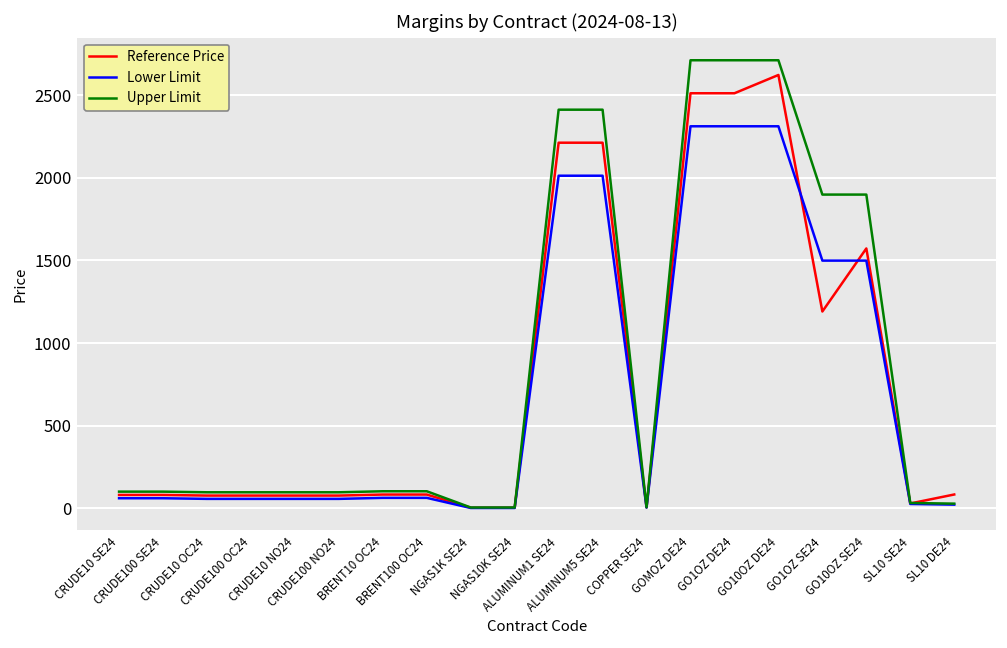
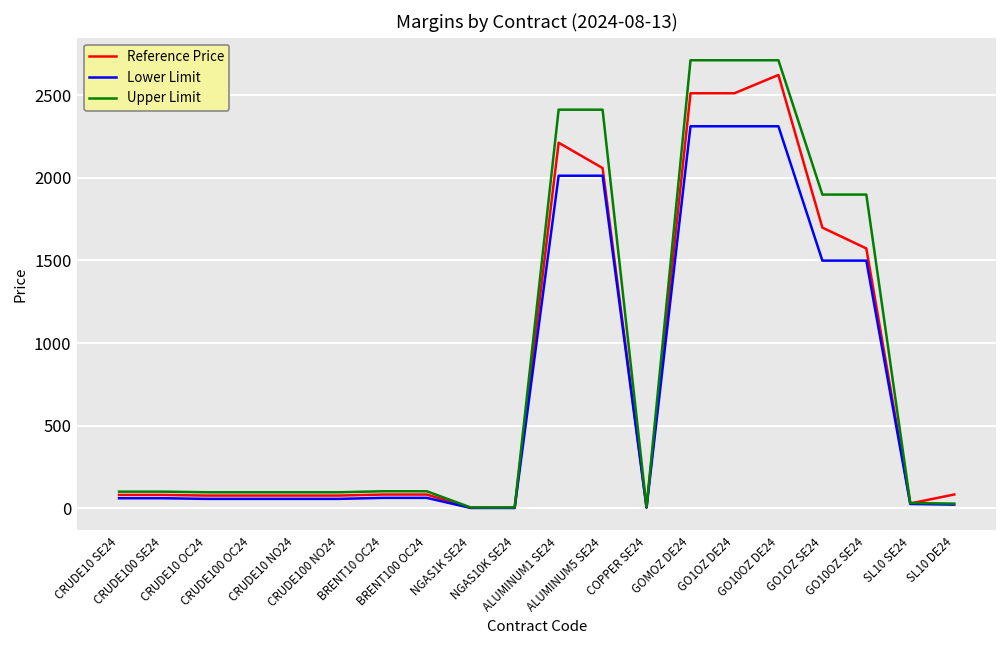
  {
    "Reference Price": {
      "CRUDE10 SE24": 80,
      "CRUDE100 SE24": 80,
      "CRUDE10 OC24": 80,
      "CRUDE100 OC24": 80,
      "CRUDE10 NO24": 80,
      "CRUDE100 NO24": 80,
      "BRENT10 OC24": 80,
      "BRENT100 OC24": 80,
      "ALUMINUM1 SE24": 2210,
-     "ALUMINUM5 SE24": 2210,
+     "ALUMINUM5 SE24": 2060,
      "GOMOZ DE24": 2510,
      "GO1OZ DE24": 2510,
      "GO10OZ DE24": 2620,
-     "GO1OZ SE24": 1190,
+     "GO1OZ SE24": 1700,
      "GO10OZ SE24": 1570,
      "SL10 DE24": 80
    },
    "Lower Limit": {
      "CRUDE10 SE24": 60,
      "CRUDE100 SE24": 60,
      "CRUDE10 OC24": 60,
      "CRUDE100 OC24": 60,
      "CRUDE10 NO24": 60,
      "CRUDE100 NO24": 60,
      "BRENT10 OC24": 60,
      "BRENT100 OC24": 60,
      "ALUMINUM1 SE24": 2010,
      "ALUMINUM5 SE24": 2010,
      "GOMOZ DE24": 2310,
      "GO1OZ DE24": 2310,
      "GO10OZ DE24": 2310,
      "GO1OZ SE24": 1500,
      "GO10OZ SE24": 1500
    },
    "Upper Limit": {
      "CRUDE10 SE24": 100,
      "CRUDE100 SE24": 100,
      "CRUDE10 OC24": 100,
      "CRUDE100 OC24": 100,
      "CRUDE10 NO24": 100,
      "CRUDE100 NO24": 100,
      "BRENT10 OC24": 100,
      "BRENT100 OC24": 100,
      "ALUMINUM1 SE24": 2410,
      "ALUMINUM5 SE24": 2410,
      "GOMOZ DE24": 2710,
      "GO1OZ DE24": 2710,
      "GO10OZ DE24": 2710,
      "GO1OZ SE24": 1900,
      "GO10OZ SE24": 1900
    }
  }
